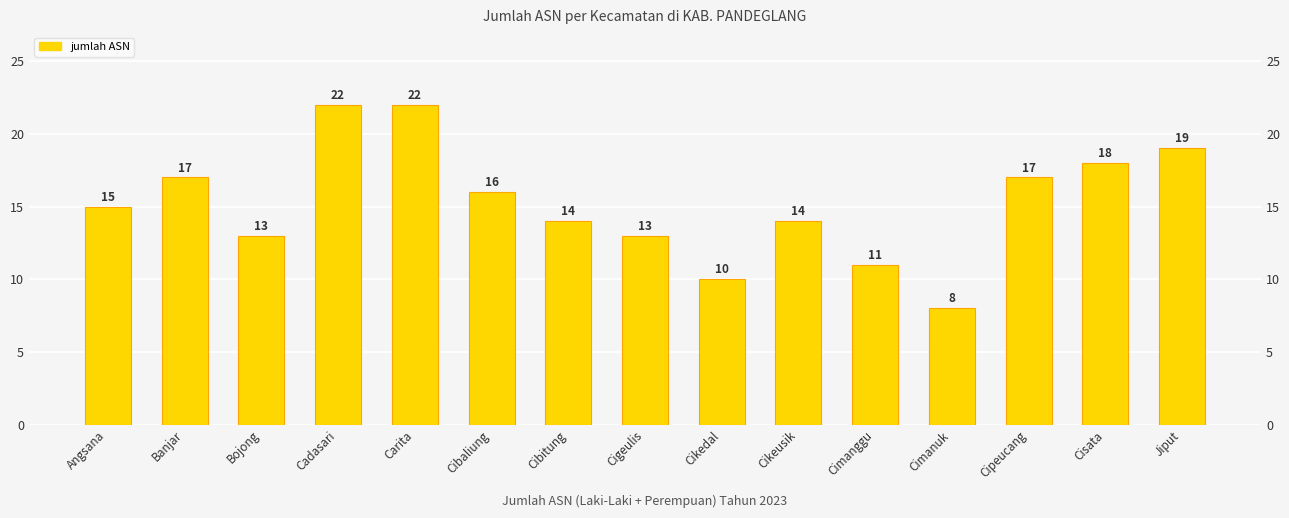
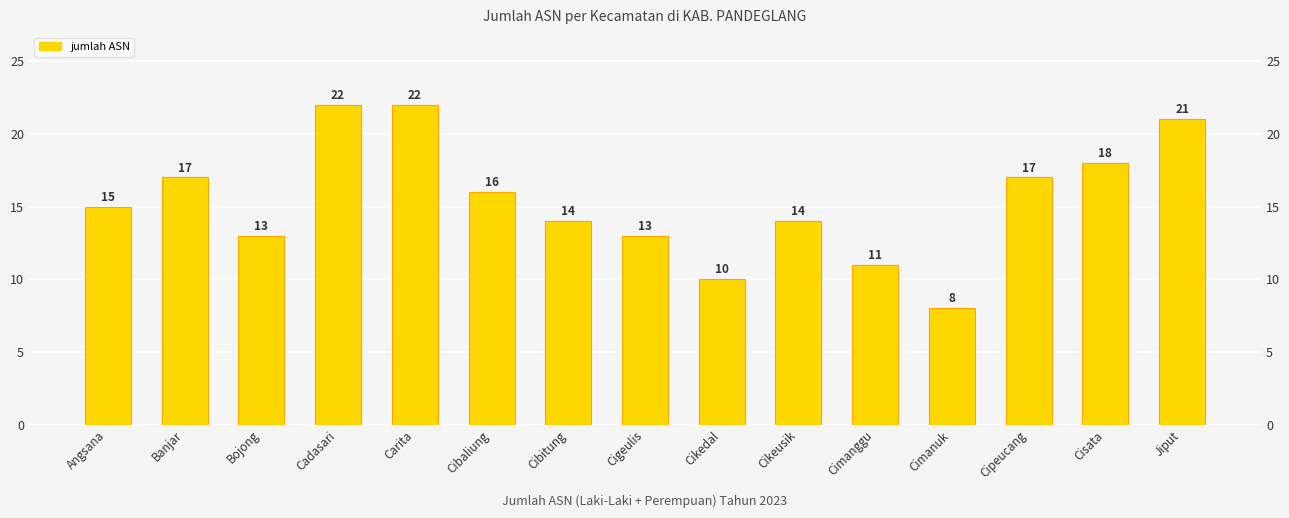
  {
    "Angsana": 15,
    "Banjar": 17,
    "Bojong": 13,
    "Cadasari": 22,
    "Carita": 22,
    "Cibaliung": 16,
    "Cibitung": 14,
    "Cigeulis": 13,
    "Cikedal": 10,
    "Cikeusik": 14,
    "Cimanggu": 11,
    "Cimanuk": 8,
    "Cipeucang": 17,
    "Cisata": 18,
-   "Jiput": 19
+   "Jiput": 21
  }
